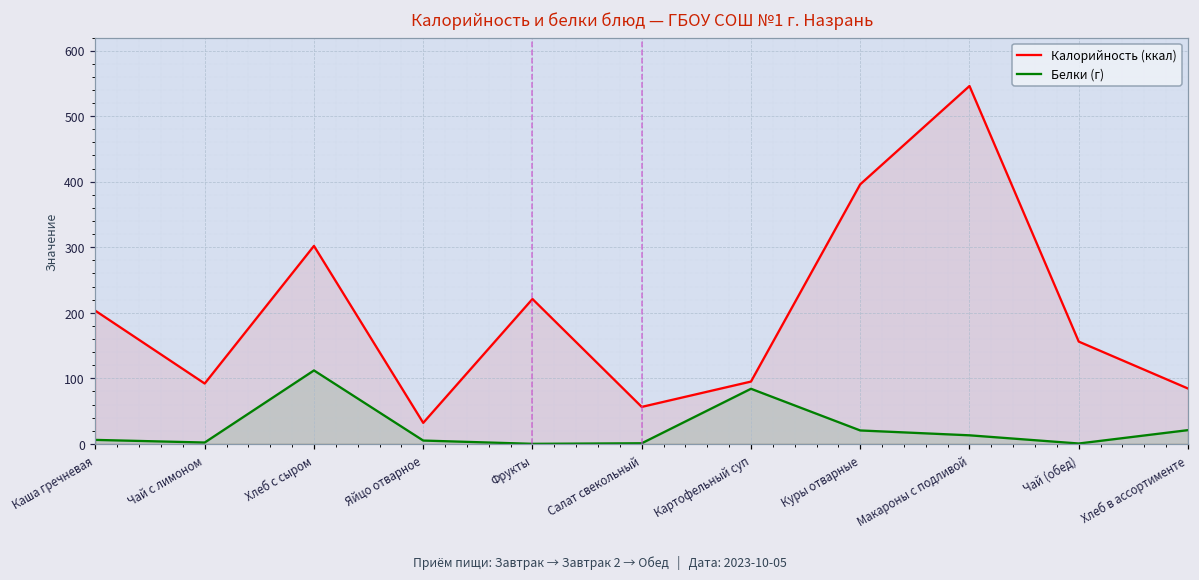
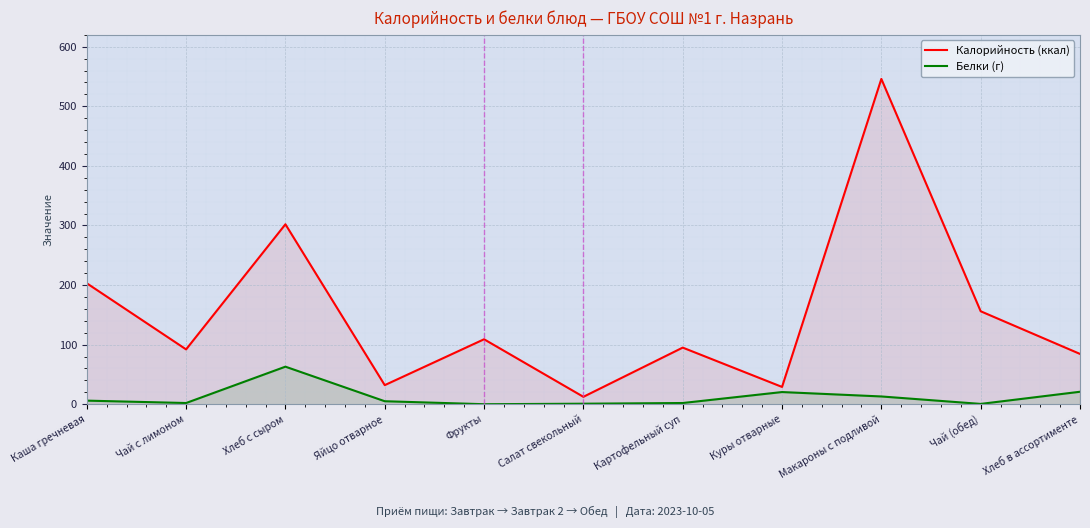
  {
    "Калорийность (ккал)": {
      "Каша гречневая": 200,
      "Чай с лимоном": 90,
      "Хлеб с сыром": 300,
      "Яйцо отварное": 30,
-     "Фрукты": 220,
-     "Салат свекольный": 60,
+     "Фрукты": 110,
+     "Салат свекольный": 10,
      "Картофельный суп": 100,
-     "Куры отварные": 400,
+     "Куры отварные": 30,
      "Макароны с подливой": 550,
      "Чай (обед)": 160,
      "Хлеб в ассортименте": 80
    },
    "Белки (г)": {
      "Каша гречневая": 10,
      "Чай с лимоном": 0,
-     "Хлеб с сыром": 110,
+     "Хлеб с сыром": 60,
      "Яйцо отварное": 10,
      "Фрукты": 0,
      "Салат свекольный": 0,
-     "Картофельный суп": 80,
+     "Картофельный суп": 0,
      "Куры отварные": 20,
      "Макароны с подливой": 10,
      "Чай (обед)": 0,
      "Хлеб в ассортименте": 20
    }
  }
